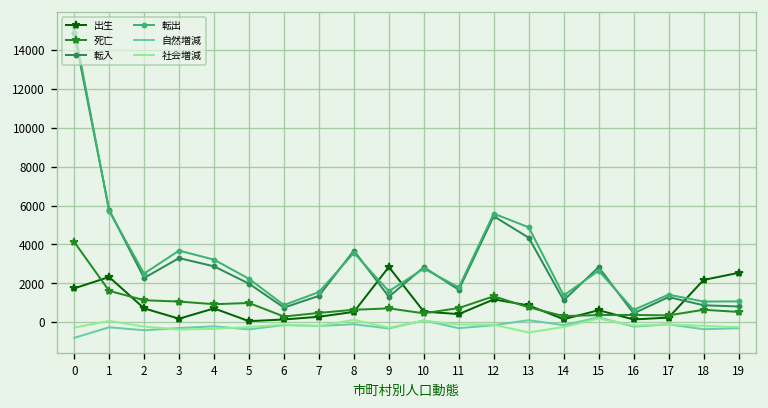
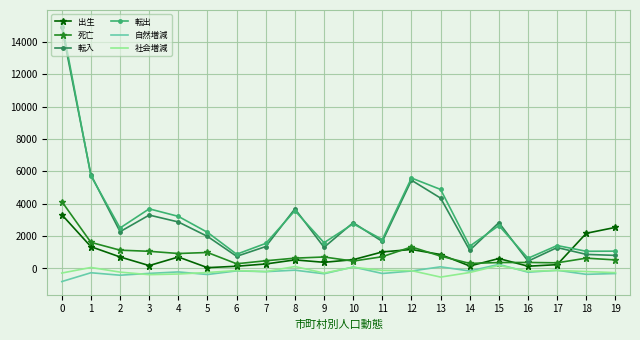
  {
    "出生": {
-     "0": 1700,
-     "1": 2300,
+     "0": 3300,
+     "1": 1300,
      "2": 700,
      "3": 200,
      "4": 700,
      "5": 0,
      "7": 300,
-     "9": 2800,
-     "11": 400,
+     "9": 400,
+     "11": 1000,
      "12": 1200,
      "14": 200,
      "15": 600,
      "16": 100,
      "18": 2200,
      "19": 2500
    }
  }
